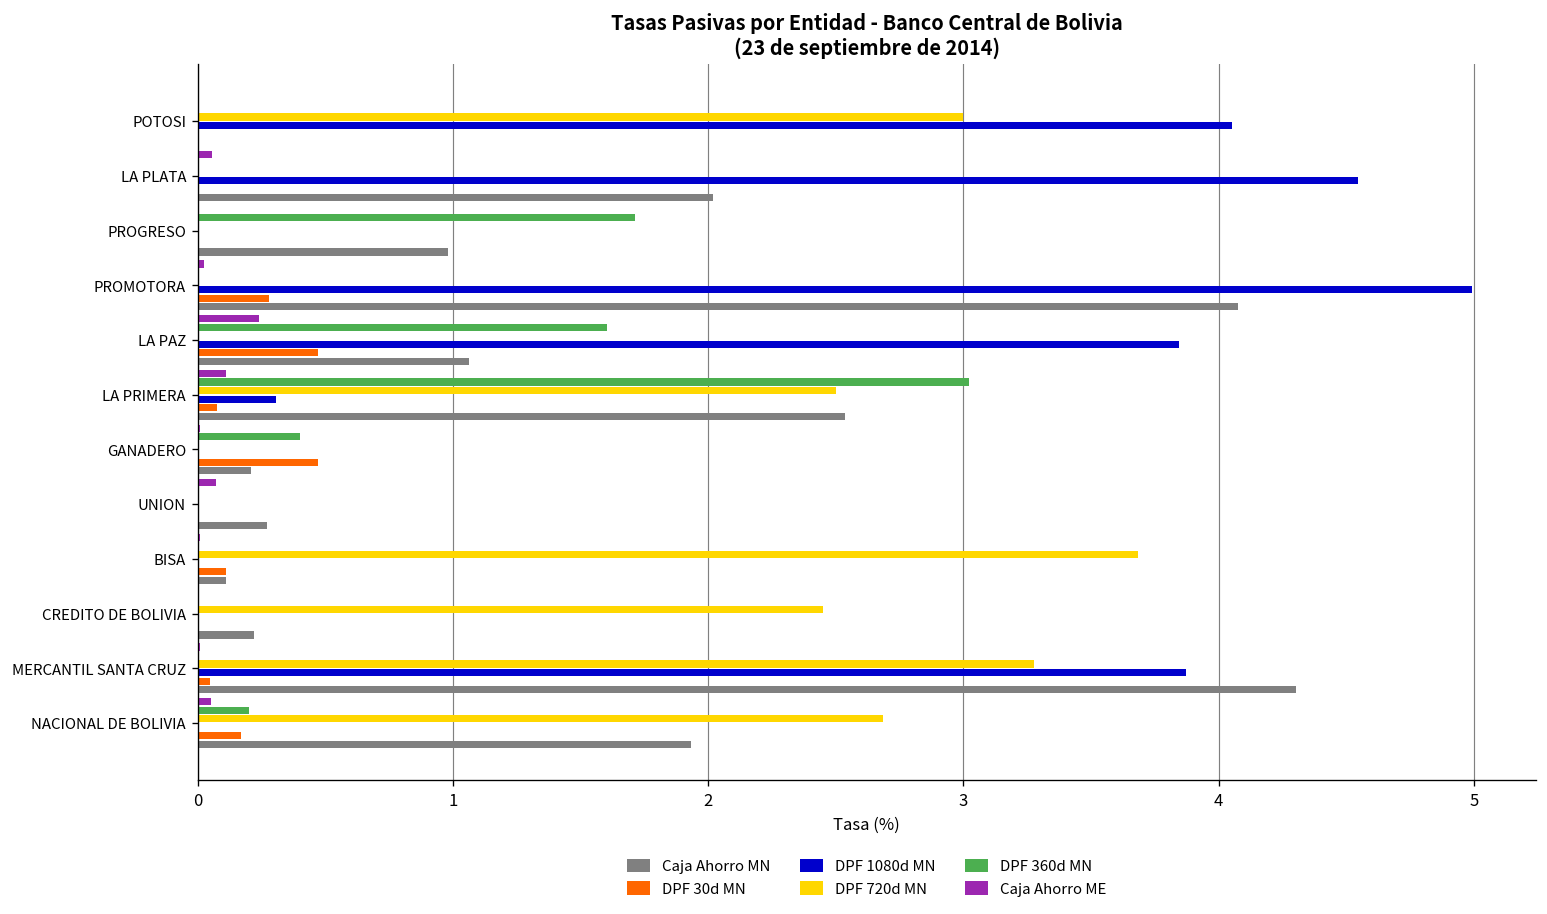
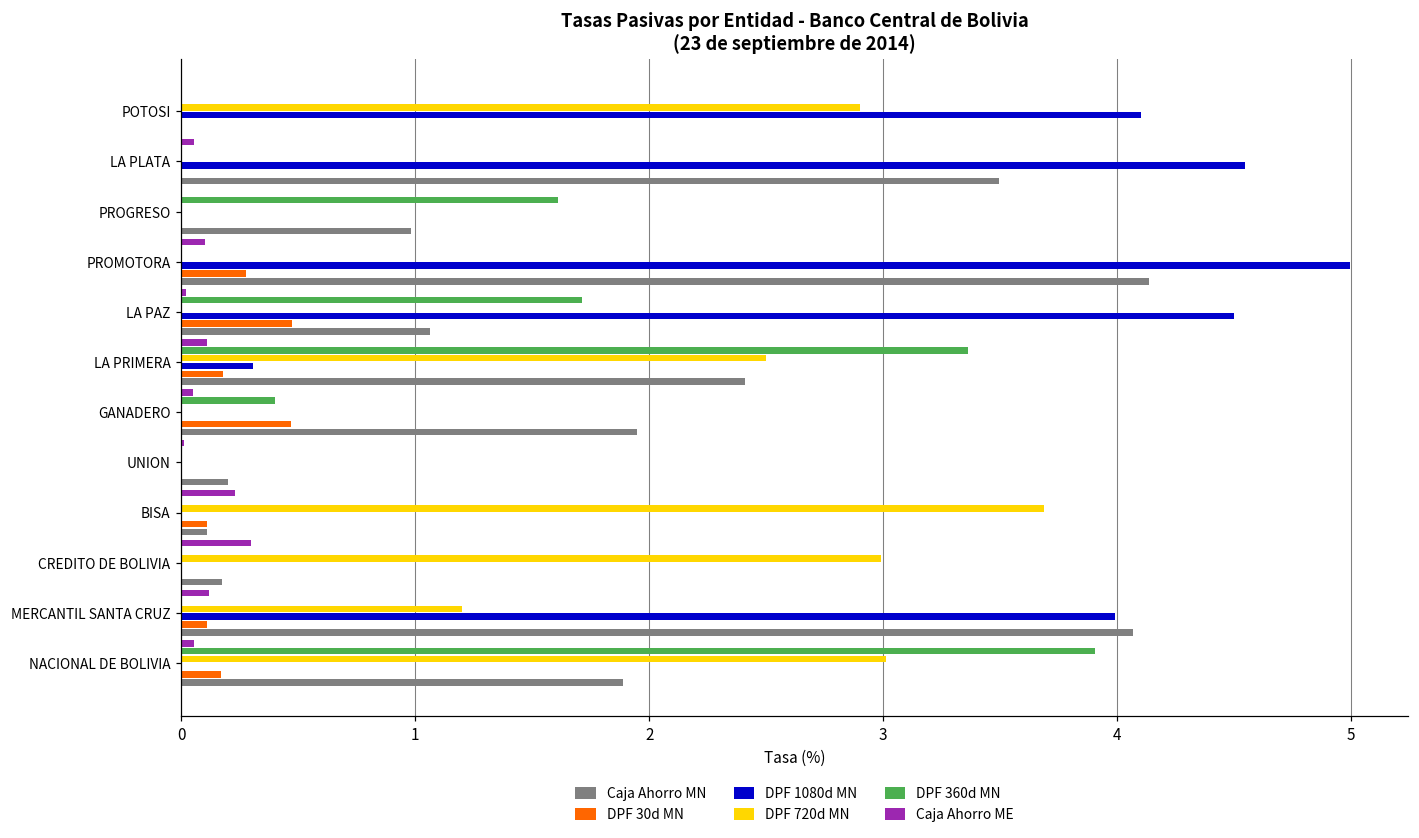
  {
    "Caja Ahorro MN": {
      "POTOSI": 0.00,
-     "LA PLATA": 2.02,
+     "LA PLATA": 3.50,
      "PROGRESO": 0.98,
-     "PROMOTORA": 4.07,
+     "PROMOTORA": 4.14,
      "LA PAZ": 1.06,
-     "LA PRIMERA": 2.54,
-     "GANADERO": 0.21,
-     "UNION": 0.27,
+     "LA PRIMERA": 2.41,
+     "GANADERO": 1.95,
+     "UNION": 0.20,
      "BISA": 0.11,
-     "CREDITO DE BOLIVIA": 0.22,
-     "MERCANTIL SANTA CRUZ": 4.30,
-     "NACIONAL DE BOLIVIA": 1.93
+     "CREDITO DE BOLIVIA": 0.17,
+     "MERCANTIL SANTA CRUZ": 4.07,
+     "NACIONAL DE BOLIVIA": 1.89
    },
    "DPF 30d MN": {
      "POTOSI": 0.00,
      "LA PLATA": 0.00,
      "PROGRESO": 0.00,
      "PROMOTORA": 0.28,
      "LA PAZ": 0.47,
-     "LA PRIMERA": 0.08,
+     "LA PRIMERA": 0.18,
      "GANADERO": 0.47,
      "UNION": 0.00,
      "BISA": 0.11,
      "CREDITO DE BOLIVIA": 0.00,
-     "MERCANTIL SANTA CRUZ": 0.05,
+     "MERCANTIL SANTA CRUZ": 0.11,
      "NACIONAL DE BOLIVIA": 0.17
    },
    "DPF 1080d MN": {
-     "POTOSI": 4.05,
+     "POTOSI": 4.10,
      "LA PLATA": 4.54,
      "PROGRESO": 0.00,
      "PROMOTORA": 4.99,
-     "LA PAZ": 3.85,
+     "LA PAZ": 4.50,
      "LA PRIMERA": 0.31,
      "GANADERO": 0.00,
      "UNION": 0.00,
      "BISA": 0.00,
      "CREDITO DE BOLIVIA": 0.00,
-     "MERCANTIL SANTA CRUZ": 3.87,
+     "MERCANTIL SANTA CRUZ": 3.99,
      "NACIONAL DE BOLIVIA": 0.00
    },
    "DPF 720d MN": {
-     "POTOSI": 3.0,
+     "POTOSI": 2.9,
      "LA PLATA": 0.00,
      "PROGRESO": 0.00,
      "PROMOTORA": 0.00,
      "LA PAZ": 0.00,
      "LA PRIMERA": 2.50,
      "GANADERO": 0.00,
      "UNION": 0.00,
      "BISA": 3.69,
-     "CREDITO DE BOLIVIA": 2.45,
-     "MERCANTIL SANTA CRUZ": 3.28,
-     "NACIONAL DE BOLIVIA": 2.68
+     "CREDITO DE BOLIVIA": 2.99,
+     "MERCANTIL SANTA CRUZ": 1.20,
+     "NACIONAL DE BOLIVIA": 3.01
    },
    "DPF 360d MN": {
      "POTOSI": 0.00,
      "LA PLATA": 0.00,
-     "PROGRESO": 1.71,
+     "PROGRESO": 1.61,
      "PROMOTORA": 0.00,
-     "LA PAZ": 1.60,
-     "LA PRIMERA": 3.02,
+     "LA PAZ": 1.71,
+     "LA PRIMERA": 3.36,
      "GANADERO": 0.40,
      "UNION": 0.00,
      "BISA": 0.00,
      "CREDITO DE BOLIVIA": 0.00,
      "MERCANTIL SANTA CRUZ": 0.00,
-     "NACIONAL DE BOLIVIA": 0.20
+     "NACIONAL DE BOLIVIA": 3.91
    },
    "Caja Ahorro ME": {
      "POTOSI": 0.00,
      "LA PLATA": 0.06,
      "PROGRESO": 0.00,
-     "PROMOTORA": 0.02,
-     "LA PAZ": 0.24,
+     "PROMOTORA": 0.10,
+     "LA PAZ": 0.02,
      "LA PRIMERA": 0.11,
-     "GANADERO": 0.01,
-     "UNION": 0.07,
-     "BISA": 0.01,
-     "CREDITO DE BOLIVIA": 0.00,
-     "MERCANTIL SANTA CRUZ": 0.01,
+     "GANADERO": 0.05,
+     "UNION": 0.01,
+     "BISA": 0.23,
+     "CREDITO DE BOLIVIA": 0.30,
+     "MERCANTIL SANTA CRUZ": 0.12,
      "NACIONAL DE BOLIVIA": 0.05
    }
  }
